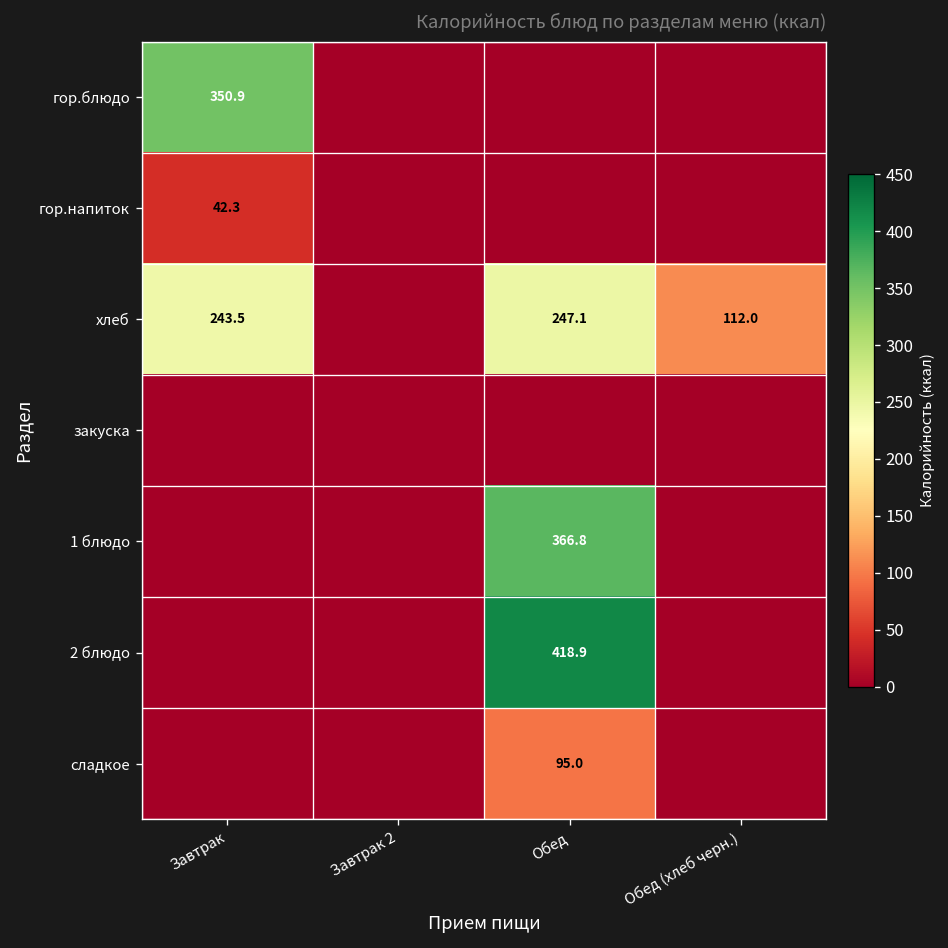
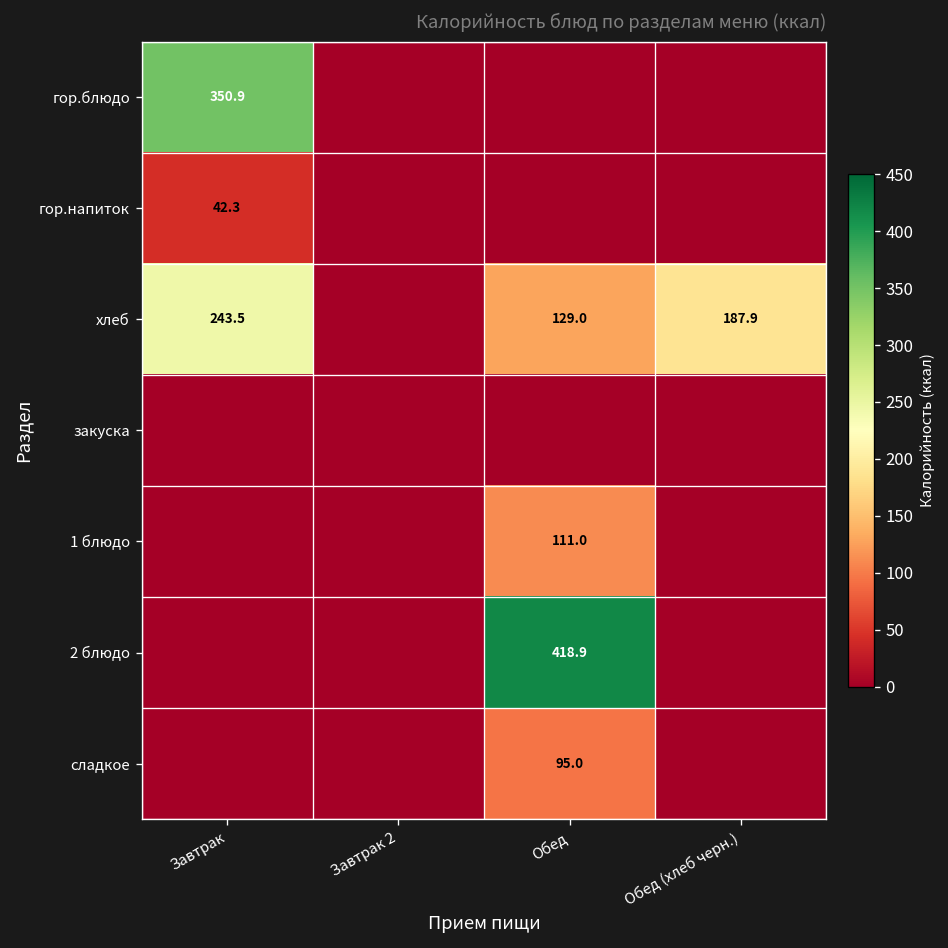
  {
    "гор.блюдо": {
      "Завтрак": 350.9
    },
    "гор.напиток": {
      "Завтрак": 42.3
    },
    "хлеб": {
      "Завтрак": 243.5,
-     "Обед": 247.1,
-     "Обед (хлеб черн.)": 112.0
+     "Обед": 129.0,
+     "Обед (хлеб черн.)": 187.9
    },
    "1 блюдо": {
-     "Обед": 366.8
+     "Обед": 111.0
    },
    "2 блюдо": {
      "Обед": 418.9
    },
    "сладкое": {
      "Обед": 95.0
    }
  }
